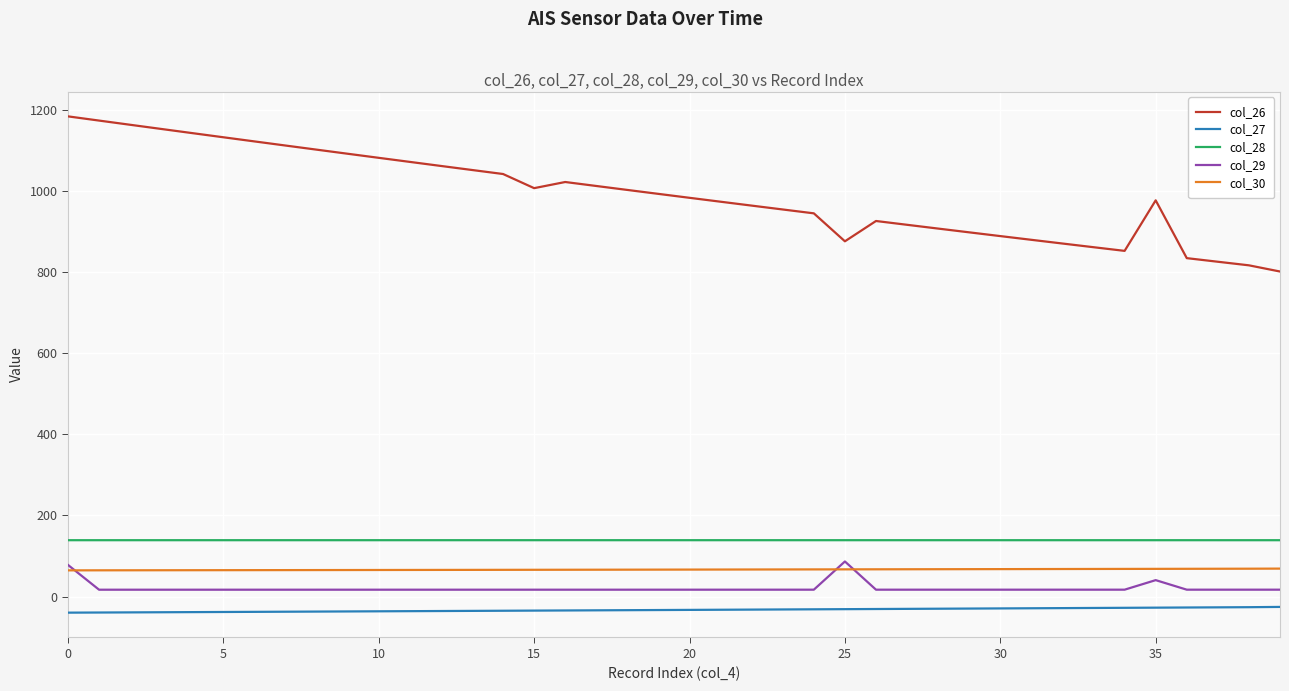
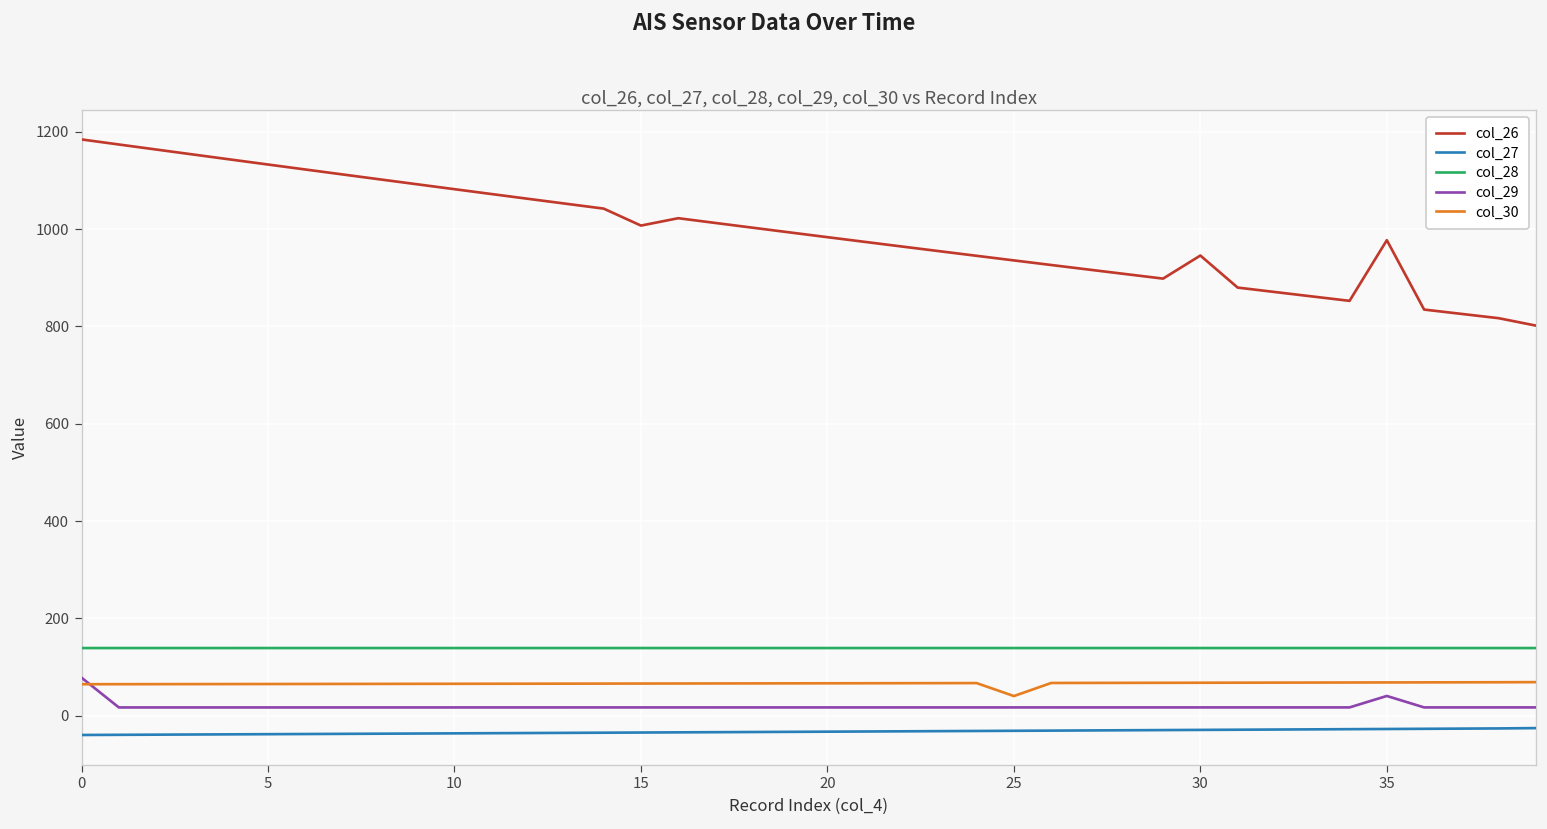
  {
    "col_26": {
      "0": 1180,
      "5": 1130,
      "10": 1080,
      "15": 1010,
      "20": 980,
-     "25": 880,
-     "30": 890,
+     "25": 940,
+     "30": 950,
      "35": 980
    },
    "col_27": {
      "0": -40,
      "5": -40,
      "10": -40,
      "15": -30,
      "20": -30,
      "25": -30,
      "30": -30,
      "35": -30
    },
    "col_28": {
      "0": 140,
      "5": 140,
      "10": 140,
      "15": 140,
      "20": 140,
      "25": 140,
      "30": 140,
      "35": 140
    },
    "col_29": {
      "0": 80,
      "5": 20,
      "10": 20,
      "15": 20,
      "20": 20,
-     "25": 90,
+     "25": 20,
      "30": 20,
      "35": 40
    },
    "col_30": {
      "0": 60,
      "5": 70,
      "10": 70,
      "15": 70,
      "20": 70,
-     "25": 70,
+     "25": 40,
      "30": 70,
      "35": 70
    }
  }
